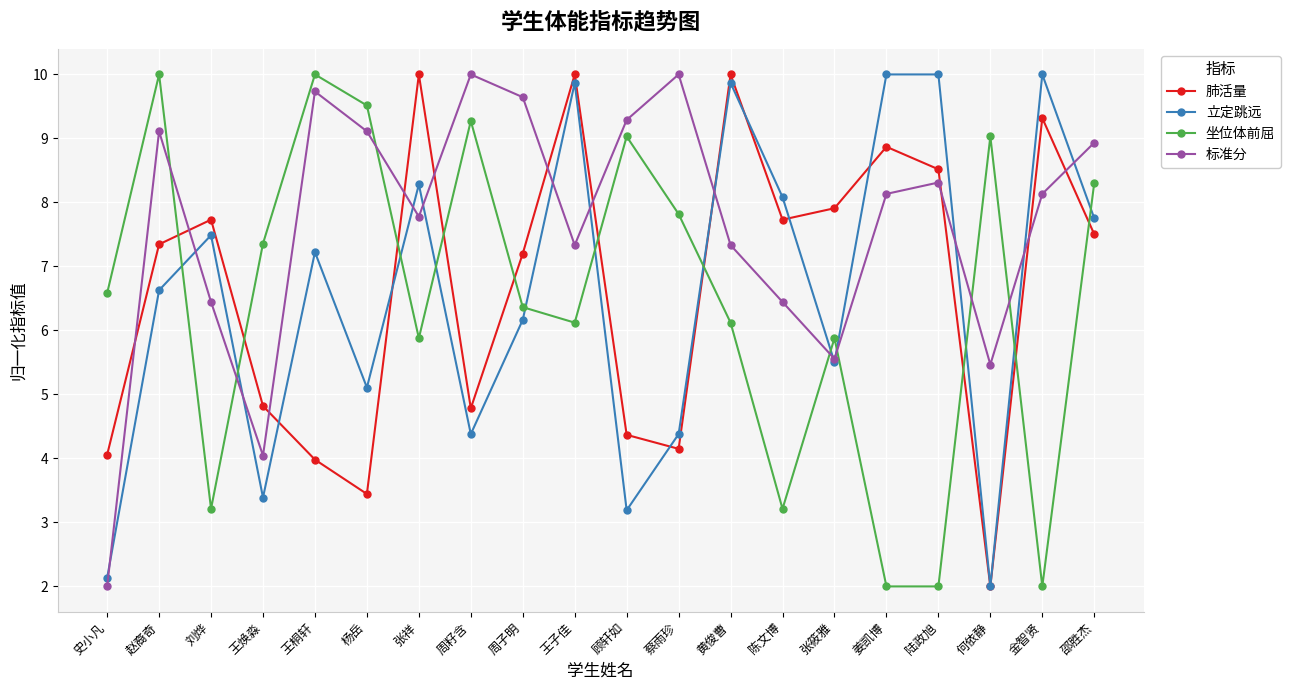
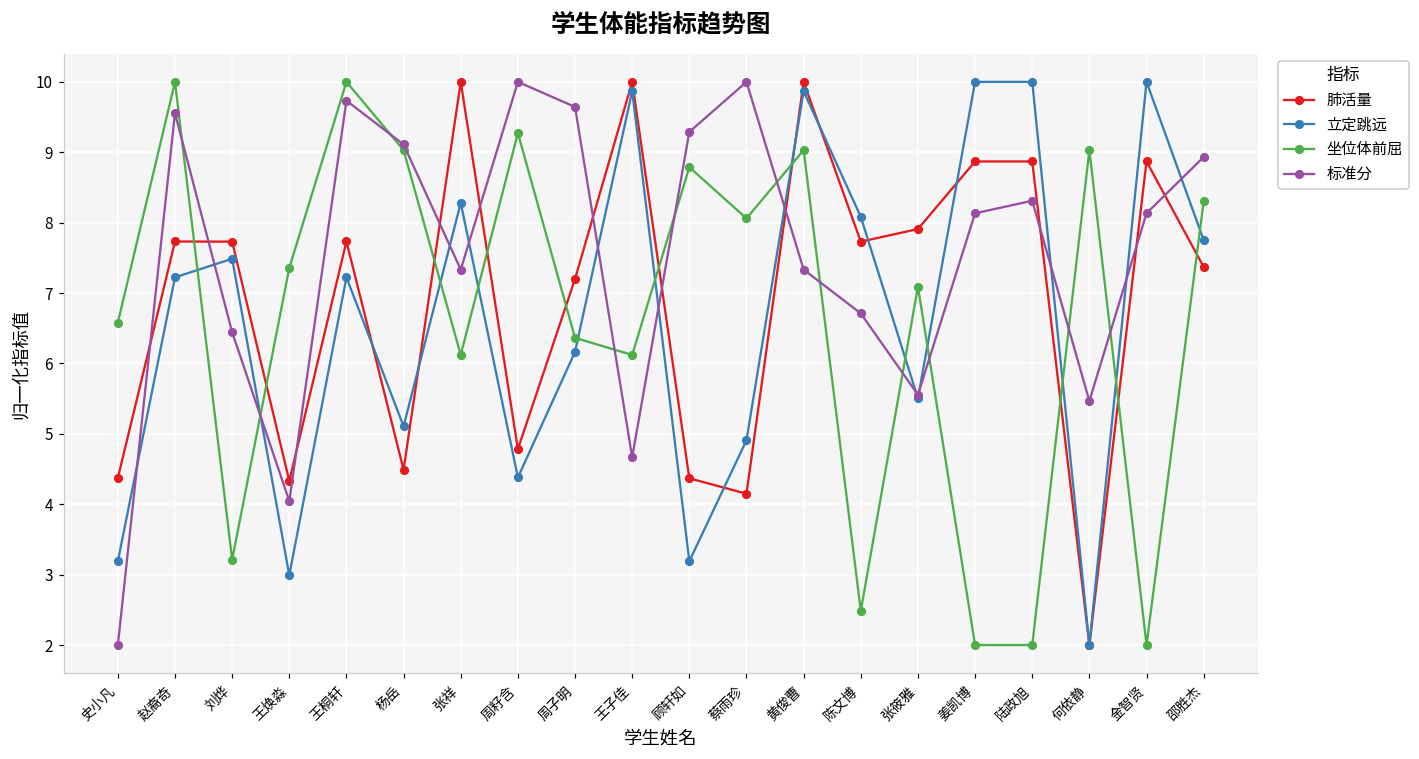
  {
    "肺活量": {
-     "史小凡": 4.1,
-     "赵裔奇": 7.3,
+     "史小凡": 4.4,
+     "赵裔奇": 7.7,
      "刘烨": 7.7,
-     "王焕淼": 4.8,
-     "王桐轩": 4.0,
-     "杨岳": 3.4,
+     "王焕淼": 4.3,
+     "王桐轩": 7.7,
+     "杨岳": 4.5,
      "张祥": 10.0,
      "周籽含": 4.8,
      "周子明": 7.2,
      "王子佳": 10.0,
      "顾轩如": 4.4,
      "蔡雨珍": 4.1,
      "黄俊曹": 10.0,
      "陈文博": 7.7,
      "张筱雅": 7.9,
      "姜凯博": 8.9,
-     "陆政旭": 8.5,
-     "金智贤": 9.3,
-     "邵胜杰": 7.5
+     "陆政旭": 8.9,
+     "金智贤": 8.9,
+     "邵胜杰": 7.4
    },
    "立定跳远": {
-     "史小凡": 2.1,
-     "赵裔奇": 6.6,
+     "史小凡": 3.2,
+     "赵裔奇": 7.2,
      "刘烨": 7.5,
-     "王焕淼": 3.4,
+     "王焕淼": 3.0,
      "王桐轩": 7.2,
      "杨岳": 5.1,
      "张祥": 8.3,
      "周籽含": 4.4,
      "周子明": 6.2,
      "王子佳": 9.9,
      "顾轩如": 3.2,
-     "蔡雨珍": 4.4,
+     "蔡雨珍": 4.9,
      "黄俊曹": 9.9,
      "陈文博": 8.1,
      "张筱雅": 5.5,
      "姜凯博": 10.0,
      "陆政旭": 10.0,
      "金智贤": 10.0,
      "邵胜杰": 7.8
    },
    "坐位体前屈": {
      "史小凡": 6.6,
      "赵裔奇": 10.0,
      "刘烨": 3.2,
      "王焕淼": 7.4,
      "王桐轩": 10.0,
-     "杨岳": 9.5,
-     "张祥": 5.9,
+     "杨岳": 9.0,
+     "张祥": 6.1,
      "周籽含": 9.3,
      "周子明": 6.4,
      "王子佳": 6.1,
-     "顾轩如": 9.0,
-     "蔡雨珍": 7.8,
-     "黄俊曹": 6.1,
-     "陈文博": 3.2,
-     "张筱雅": 5.9,
+     "顾轩如": 8.8,
+     "蔡雨珍": 8.1,
+     "黄俊曹": 9.0,
+     "陈文博": 2.5,
+     "张筱雅": 7.1,
      "姜凯博": 2.0,
      "陆政旭": 2.0,
      "何依静": 9.0,
      "金智贤": 2.0,
      "邵胜杰": 8.3
    },
    "标准分": {
      "史小凡": 2.0,
-     "赵裔奇": 9.1,
+     "赵裔奇": 9.6,
      "刘烨": 6.4,
      "王焕淼": 4.0,
      "王桐轩": 9.7,
      "杨岳": 9.1,
-     "张祥": 7.8,
+     "张祥": 7.3,
      "周籽含": 10.0,
      "周子明": 9.6,
-     "王子佳": 7.3,
+     "王子佳": 4.7,
      "顾轩如": 9.3,
      "蔡雨珍": 10.0,
      "黄俊曹": 7.3,
-     "陈文博": 6.4,
+     "陈文博": 6.7,
      "张筱雅": 5.6,
      "姜凯博": 8.1,
      "陆政旭": 8.3,
      "何依静": 5.5,
      "金智贤": 8.1,
      "邵胜杰": 8.9
    }
  }
